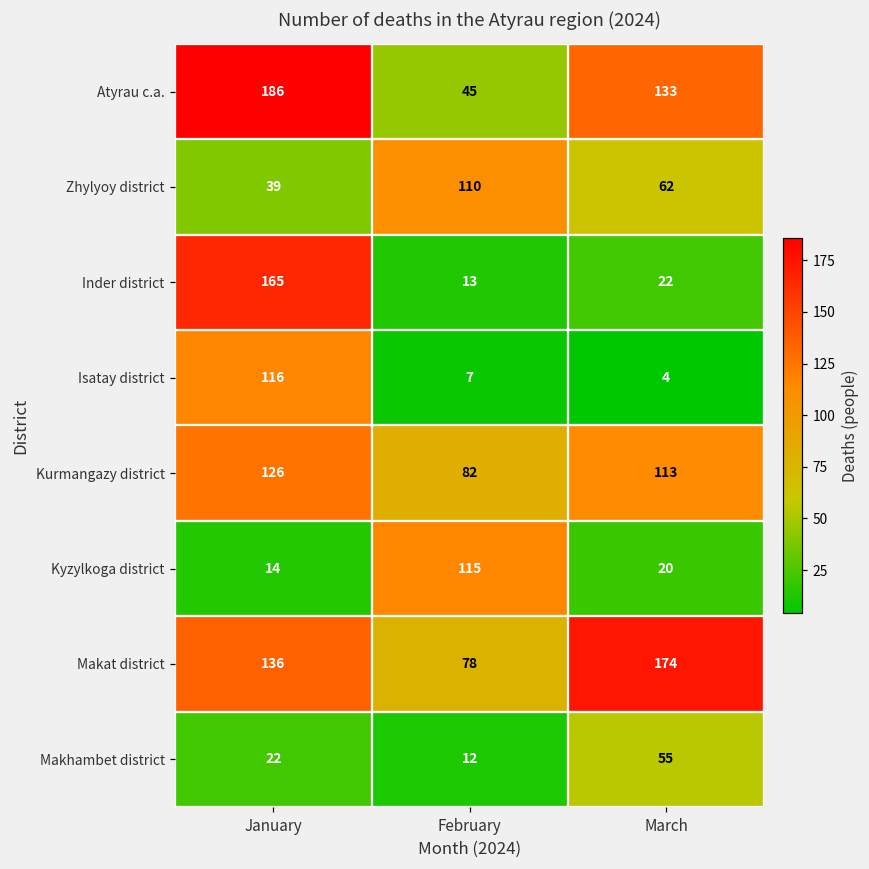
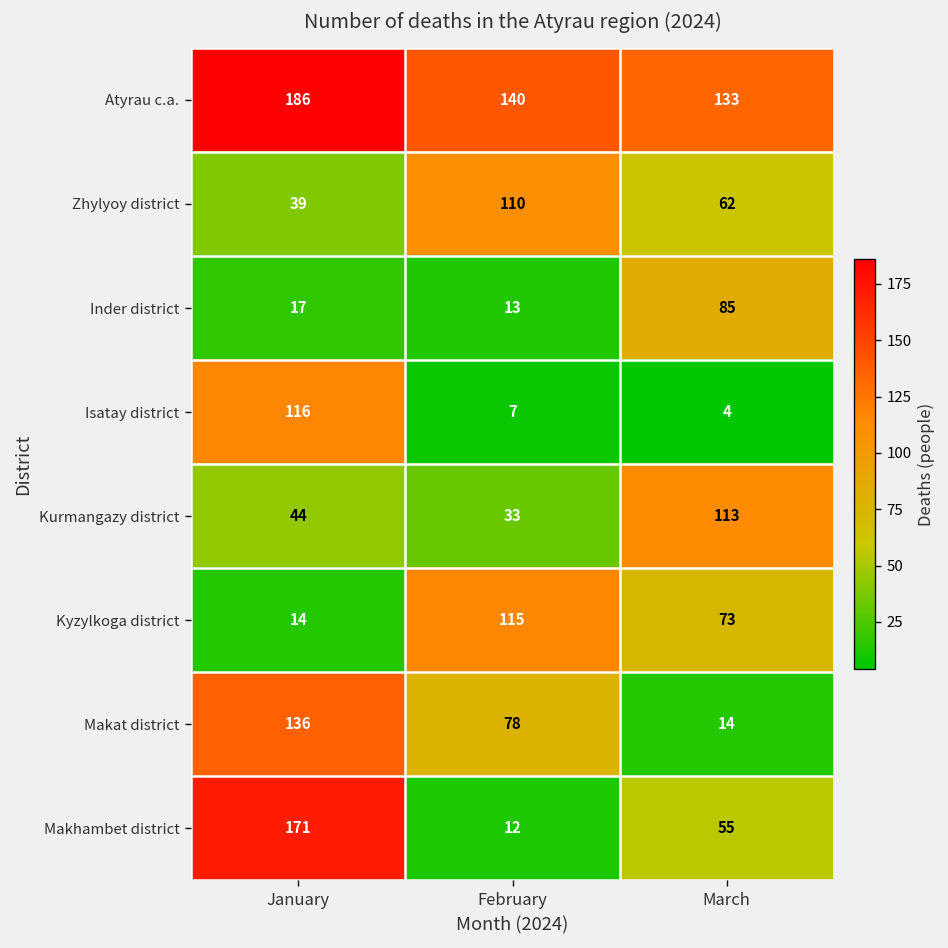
  {
    "Atyrau c.a.": {
      "January": 186,
-     "February": 45,
+     "February": 140,
      "March": 133
    },
    "Zhylyoy district": {
      "January": 39,
      "February": 110,
      "March": 62
    },
    "Inder district": {
-     "January": 165,
+     "January": 17,
      "February": 13,
-     "March": 22
+     "March": 85
    },
    "Isatay district": {
      "January": 116,
      "February": 7,
      "March": 4
    },
    "Kurmangazy district": {
-     "January": 126,
-     "February": 82,
+     "January": 44,
+     "February": 33,
      "March": 113
    },
    "Kyzylkoga district": {
      "January": 14,
      "February": 115,
-     "March": 20
+     "March": 73
    },
    "Makat district": {
      "January": 136,
      "February": 78,
-     "March": 174
+     "March": 14
    },
    "Makhambet district": {
-     "January": 22,
+     "January": 171,
      "February": 12,
      "March": 55
    }
  }
